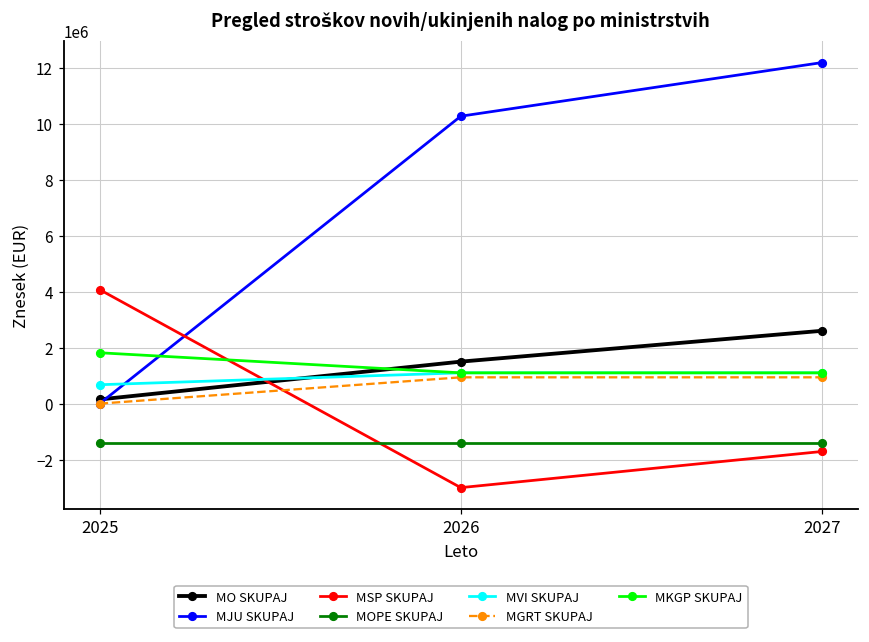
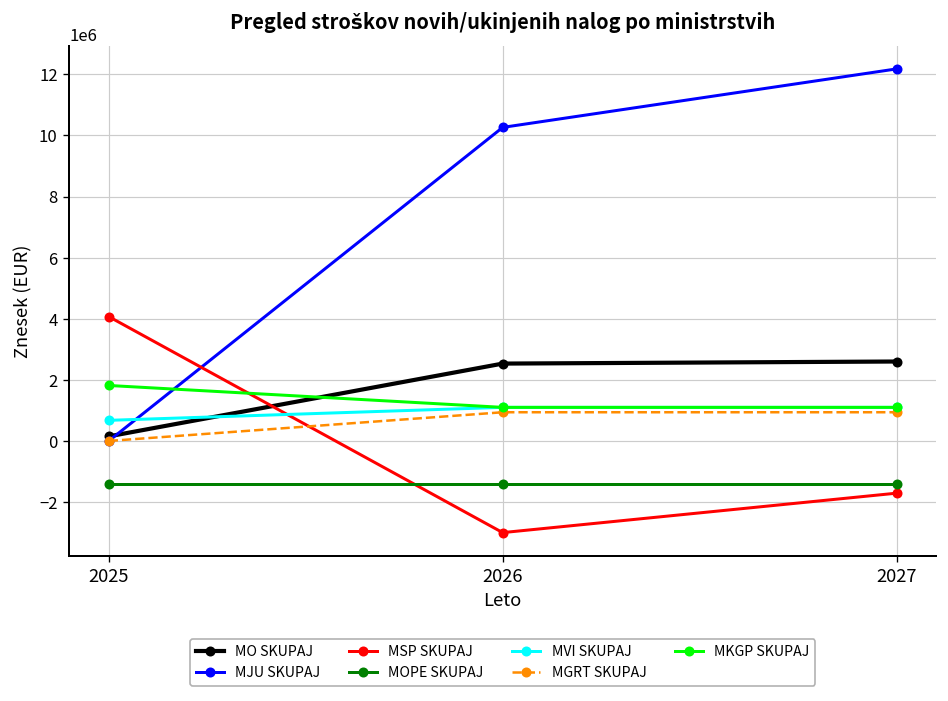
  {
    "MO SKUPAJ": {
      "2025": 200000,
-     "2026": 1500000,
+     "2026": 2500000,
      "2027": 2600000
    },
    "MJU SKUPAJ": {
      "2026": 10300000,
      "2027": 12200000
    },
    "MSP SKUPAJ": {
      "2025": 4100000,
      "2026": -3000000,
      "2027": -1700000
    },
    "MOPE SKUPAJ": {
      "2025": -1400000,
      "2026": -1400000,
      "2027": -1400000
    },
    "MVI SKUPAJ": {
      "2025": 700000
    },
    "MGRT SKUPAJ": {
      "2026": 900000,
      "2027": 900000
    },
    "MKGP SKUPAJ": {
      "2025": 1800000
    }
  }
